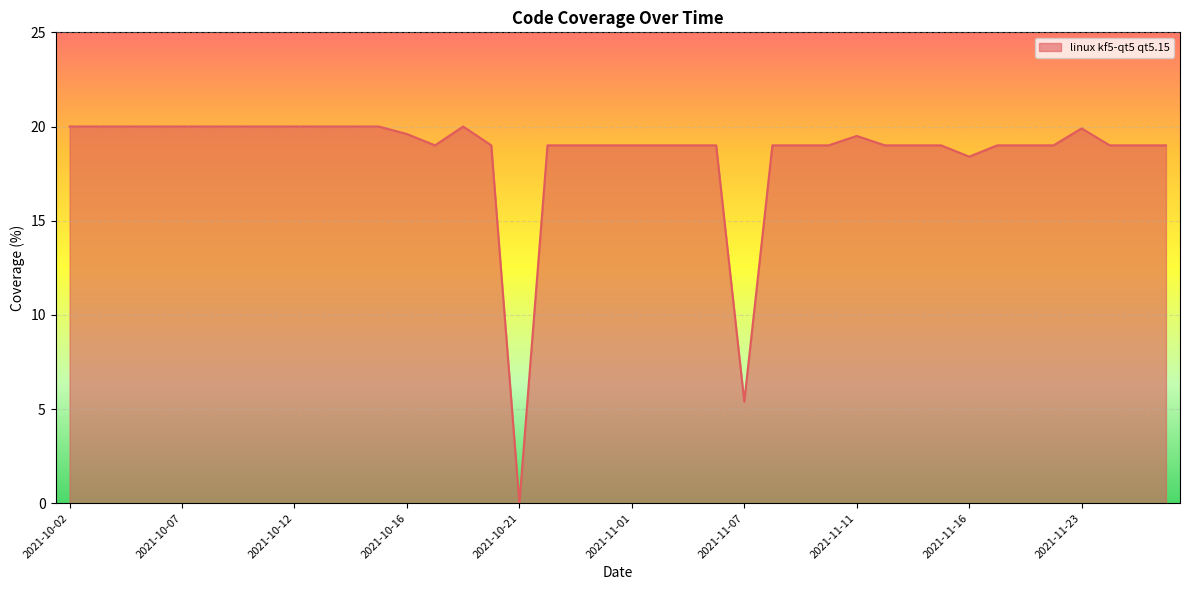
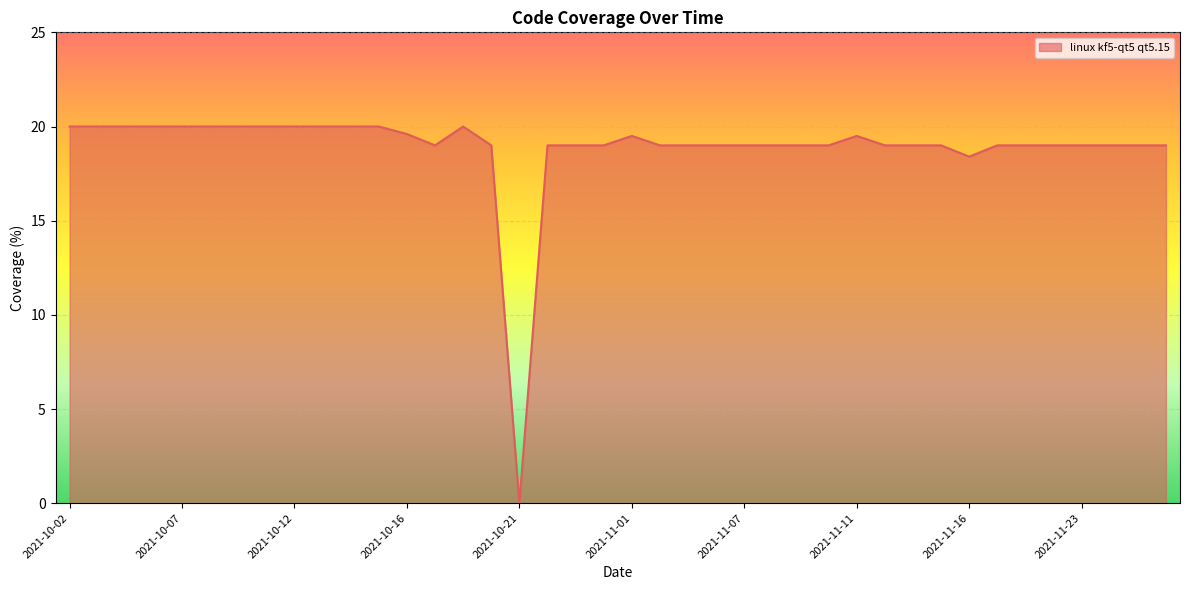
  {
    "2021-10-02": 20.0,
    "2021-10-07": 20.0,
    "2021-10-12": 20.0,
    "2021-10-16": 19.6,
    "2021-10-21": 0.0,
-   "2021-11-01": 19.0,
-   "2021-11-07": 5.4,
+   "2021-11-01": 19.5,
+   "2021-11-07": 19.0,
    "2021-11-11": 19.5,
    "2021-11-16": 18.4,
-   "2021-11-23": 19.9
+   "2021-11-23": 19.0
  }
